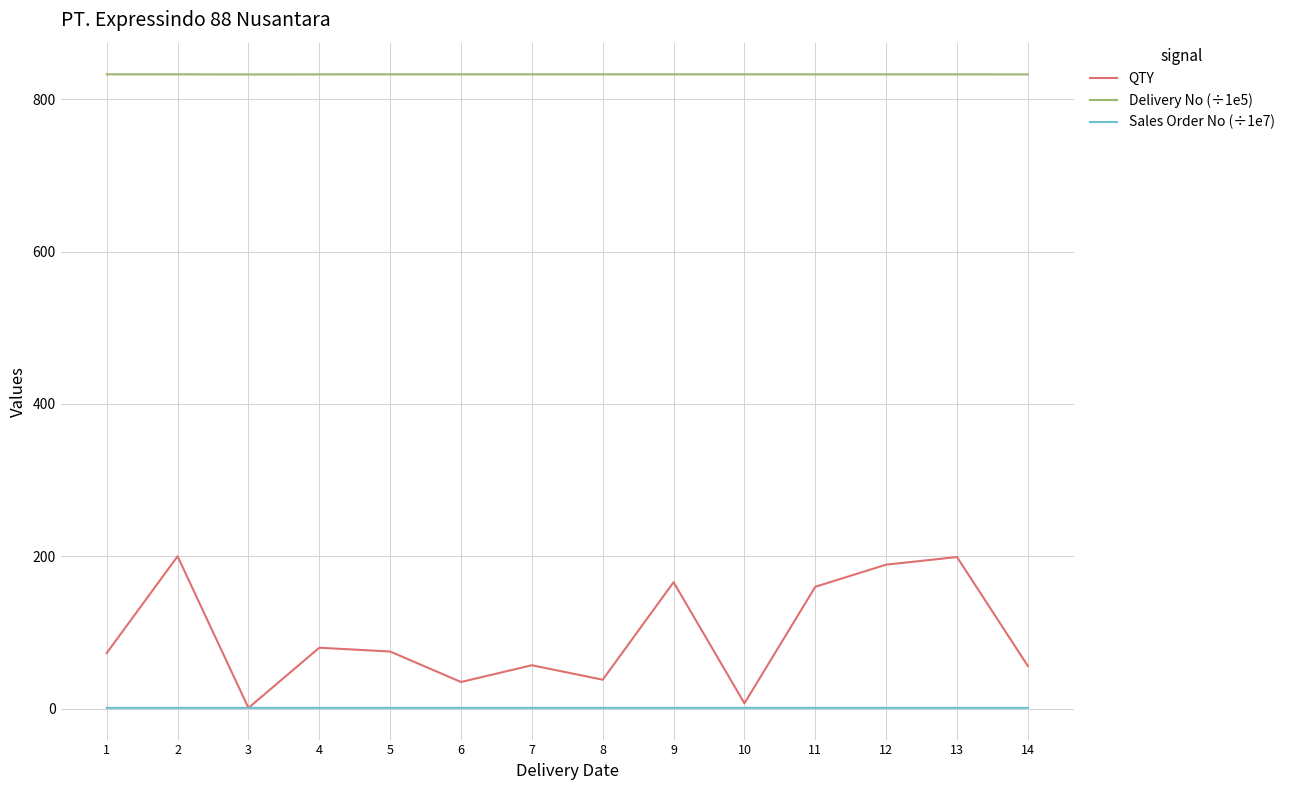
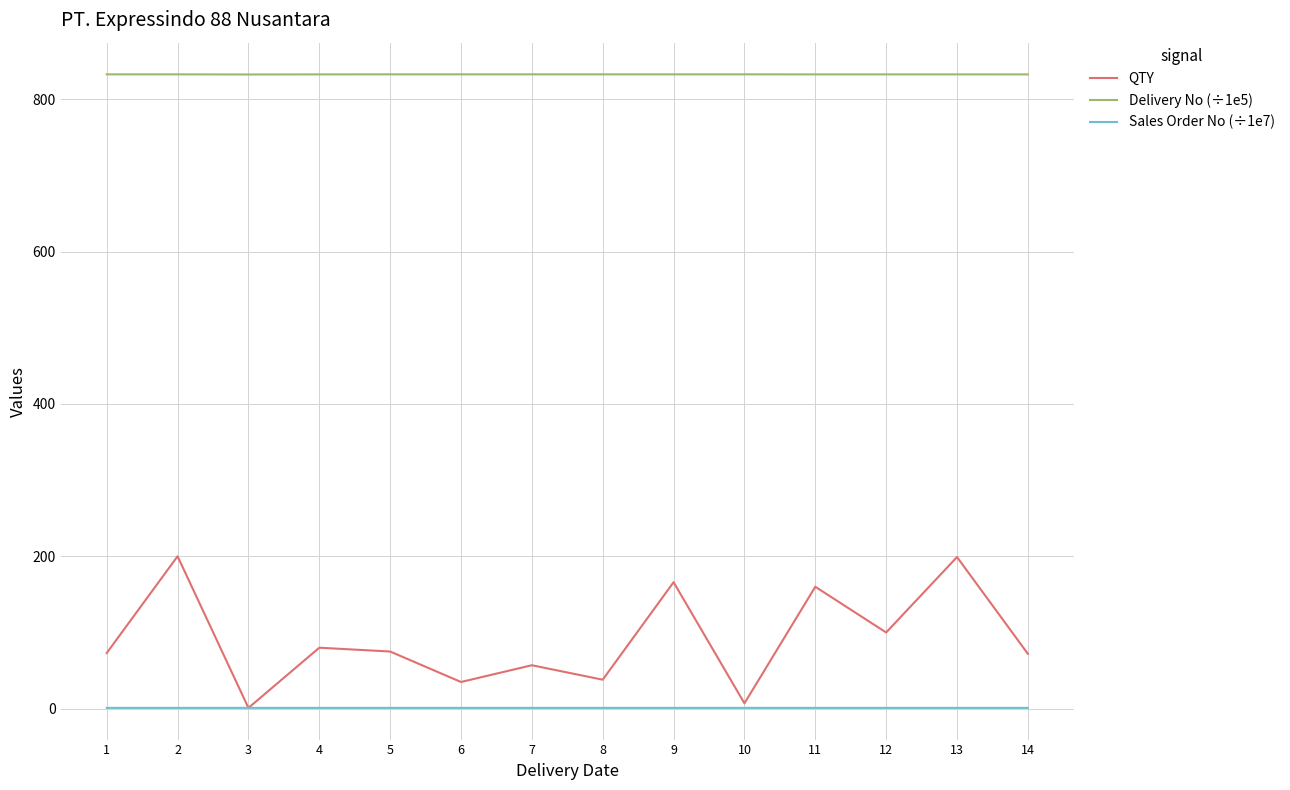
  {
    "QTY": {
      "1": 70,
      "2": 200,
      "4": 80,
      "5": 80,
      "6": 40,
      "7": 60,
      "8": 40,
      "9": 170,
      "10": 10,
      "11": 160,
-     "12": 190,
+     "12": 100,
      "13": 200,
-     "14": 60
+     "14": 70
    },
    "Delivery No (÷1e5)": {
      "1": 830,
      "2": 830,
      "3": 830,
      "4": 830,
      "5": 830,
      "6": 830,
      "7": 830,
      "8": 830,
      "9": 830,
      "10": 830,
      "11": 830,
      "12": 830,
      "13": 830,
      "14": 830
    },
    "Sales Order No (÷1e7)": {
      "1": 0,
      "2": 0,
      "4": 0,
      "5": 0,
      "6": 0,
      "7": 0,
      "8": 0,
      "9": 0,
      "10": 0,
      "11": 0,
      "12": 0,
      "13": 0,
      "14": 0
    }
  }
